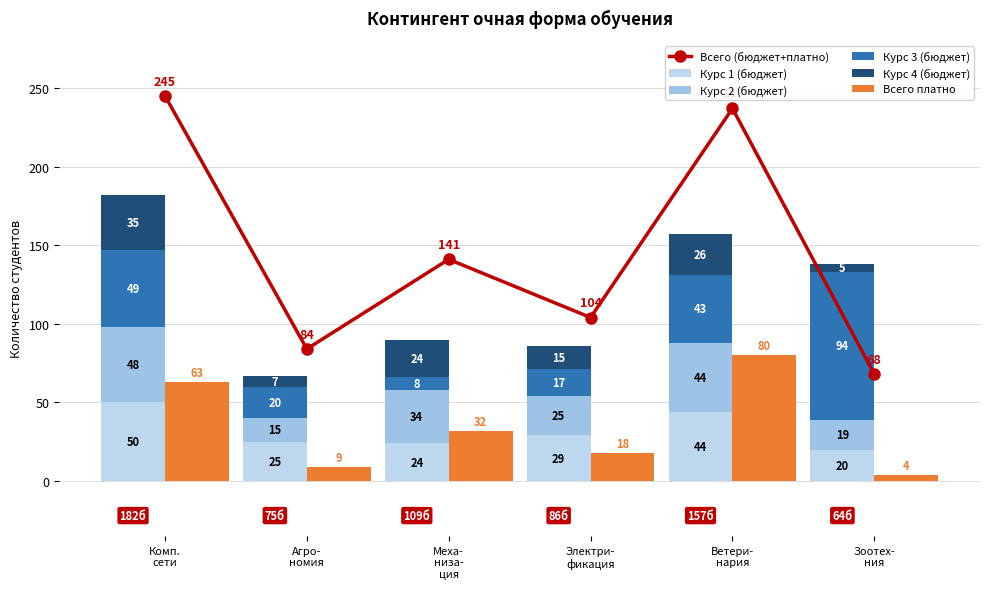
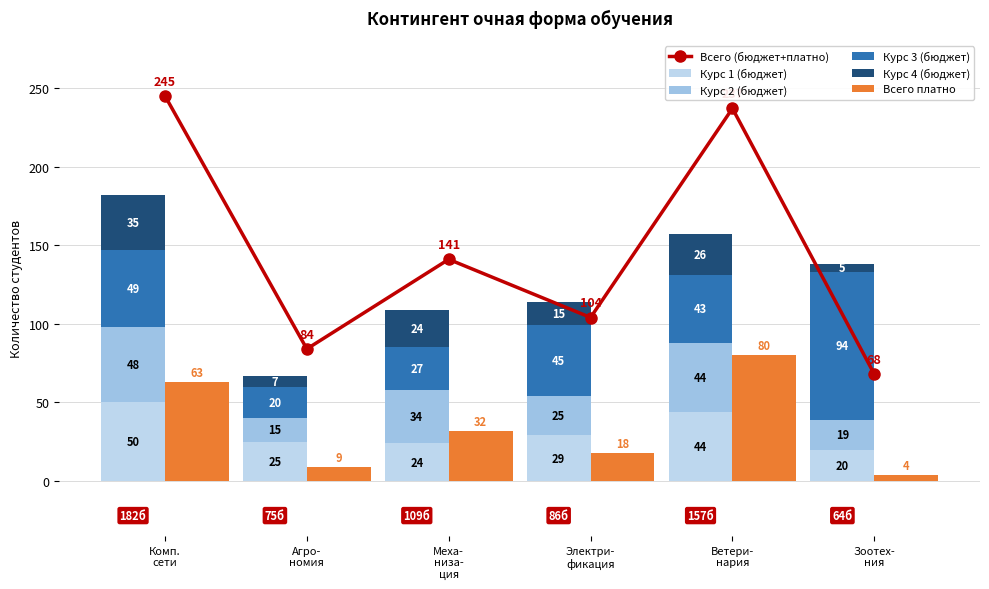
  {
    "Всего (бюджет+платно)": {
      "Комп. сети": 245,
      "Агро- номия": 84,
      "Меха- низа- ция": 141,
      "Электри- фикация": 104,
      "Зоотех- ния": 68
    },
    "Курс 3 (бюджет)": {
      "Комп. сети": 49,
      "Агро- номия": 20,
-     "Меха- низа- ция": 8,
-     "Электри- фикация": 17,
+     "Меха- низа- ция": 27,
+     "Электри- фикация": 45,
      "Ветери- нария": 43,
      "Зоотех- ния": 94
    },
    "Курс 4 (бюджет)": {
      "Комп. сети": 35,
      "Агро- номия": 7,
      "Меха- низа- ция": 24,
      "Электри- фикация": 15,
      "Ветери- нария": 26,
      "Зоотех- ния": 5
    },
    "Всего платно": {
      "Комп. сети": 63,
      "Агро- номия": 9,
      "Меха- низа- ция": 32,
      "Электри- фикация": 18,
      "Ветери- нария": 80,
      "Зоотех- ния": 4
    }
  }
